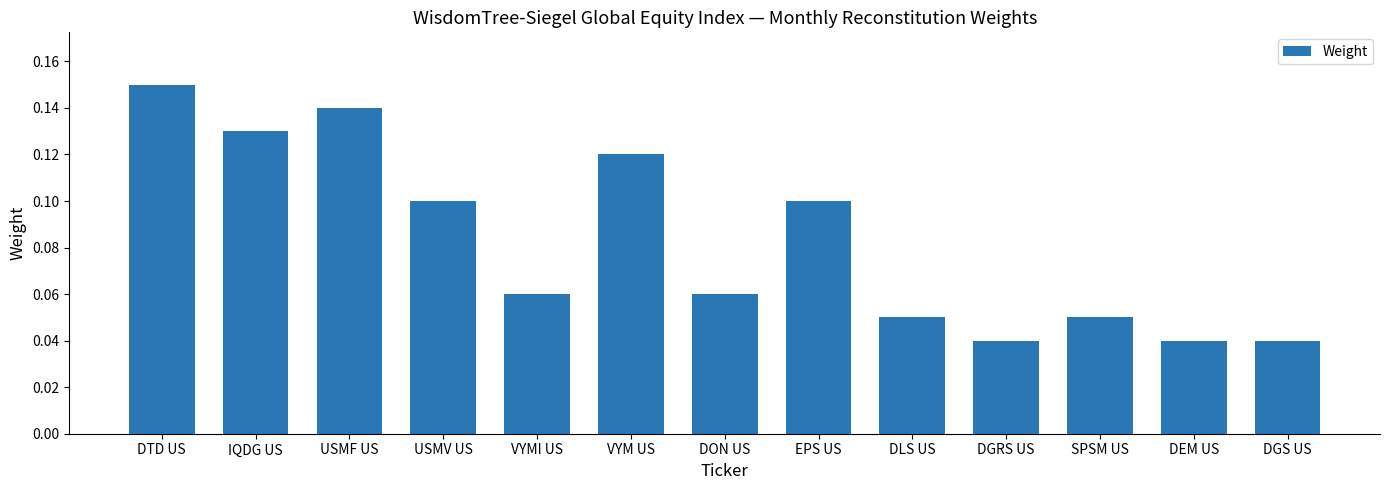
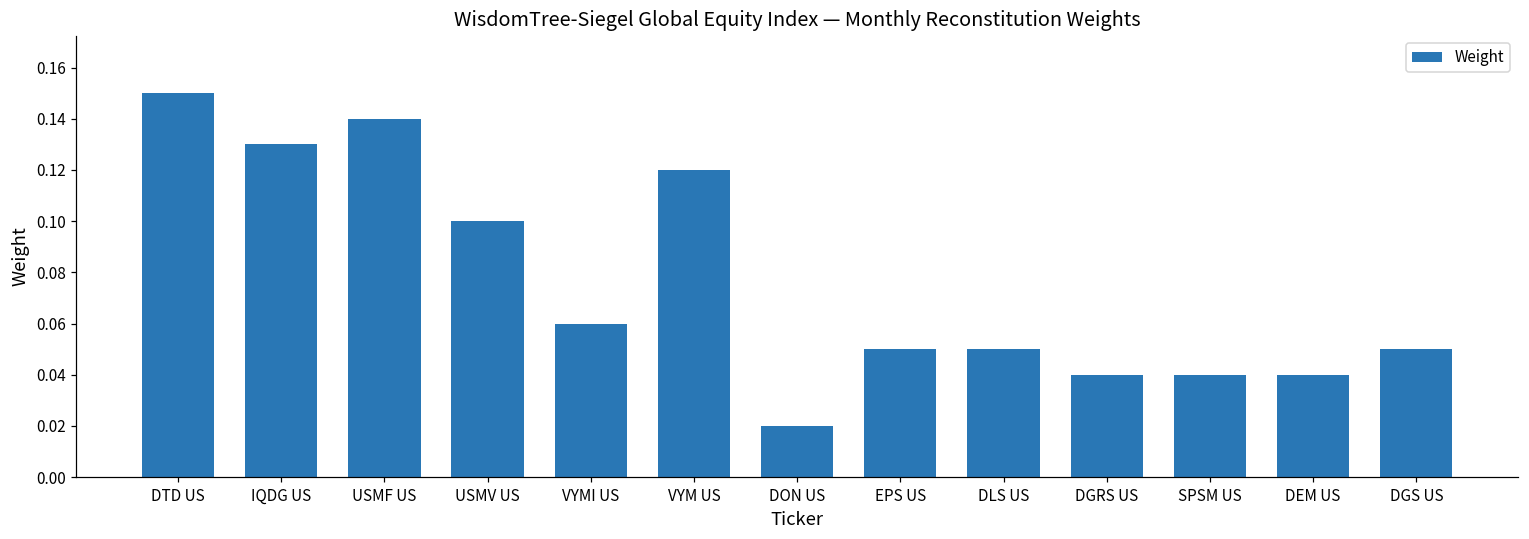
  {
    "DTD US": 0.15,
    "IQDG US": 0.13,
    "USMF US": 0.14,
    "USMV US": 0.10,
    "VYMI US": 0.06,
    "VYM US": 0.12,
-   "DON US": 0.06,
-   "EPS US": 0.10,
+   "DON US": 0.02,
+   "EPS US": 0.05,
    "DLS US": 0.05,
    "DGRS US": 0.04,
-   "SPSM US": 0.05,
+   "SPSM US": 0.04,
    "DEM US": 0.04,
-   "DGS US": 0.04
+   "DGS US": 0.05
  }
